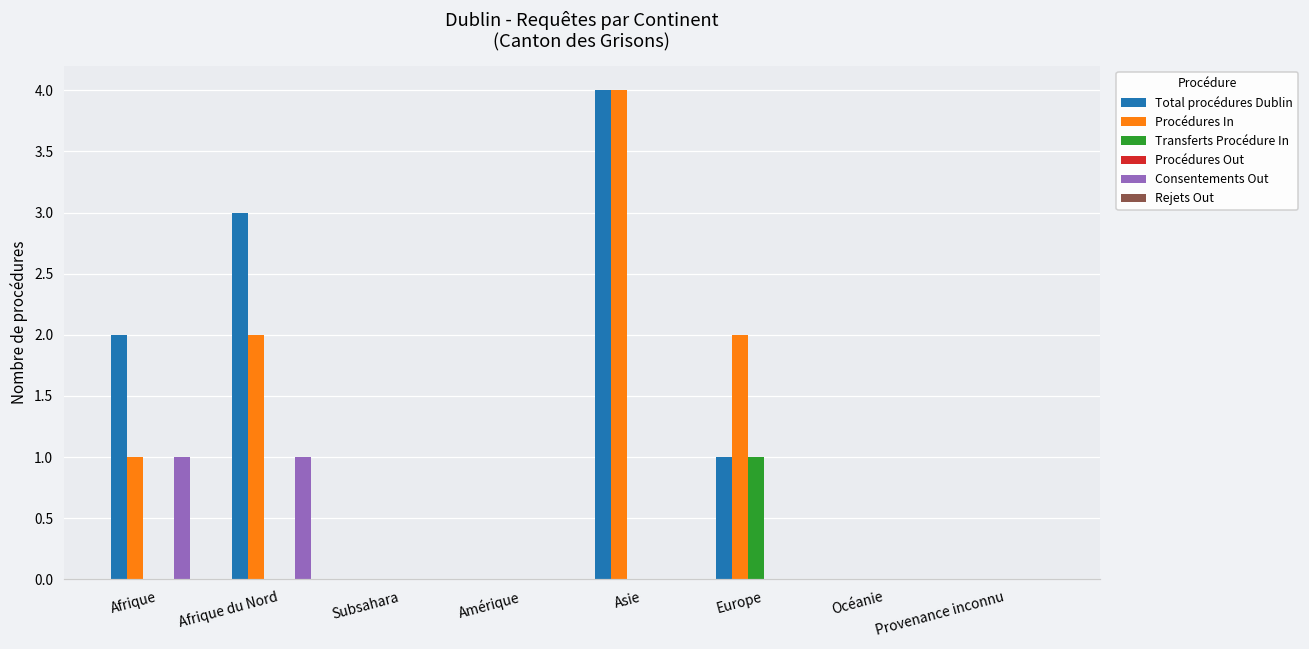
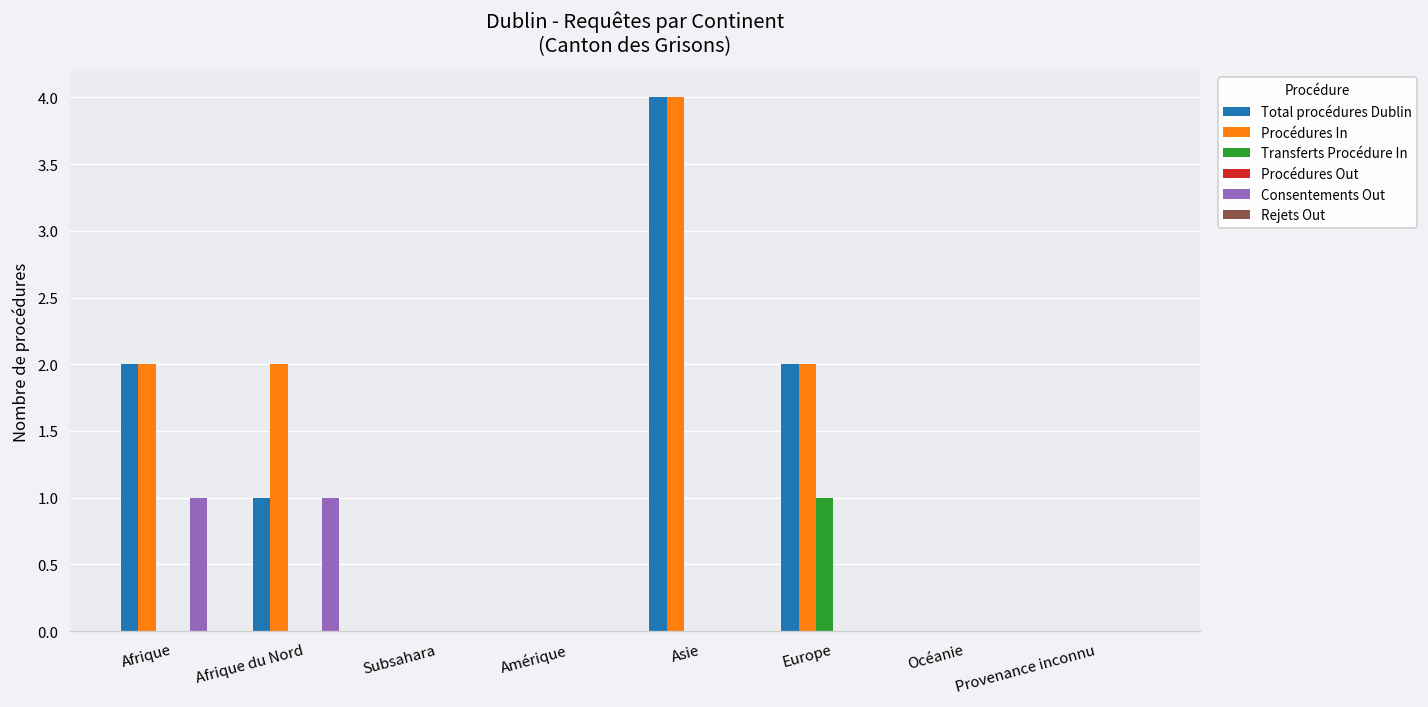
  {
    "Total procédures Dublin": {
      "Afrique": 2,
-     "Afrique du Nord": 3,
+     "Afrique du Nord": 1,
      "Subsahara": 0,
      "Amérique": 0,
      "Asie": 4,
-     "Europe": 1,
+     "Europe": 2,
      "Océanie": 0,
      "Provenance inconnu": 0
    },
    "Procédures In": {
-     "Afrique": 1,
+     "Afrique": 2,
      "Afrique du Nord": 2,
      "Subsahara": 0,
      "Amérique": 0,
      "Asie": 4,
      "Europe": 2,
      "Océanie": 0,
      "Provenance inconnu": 0
    },
    "Transferts Procédure In": {
      "Afrique": 0,
      "Afrique du Nord": 0,
      "Subsahara": 0,
      "Amérique": 0,
      "Asie": 0,
      "Europe": 1,
      "Océanie": 0,
      "Provenance inconnu": 0
    },
    "Procédures Out": {
      "Afrique": 0,
      "Afrique du Nord": 0,
      "Subsahara": 0,
      "Amérique": 0,
      "Asie": 0,
      "Europe": 0,
      "Océanie": 0,
      "Provenance inconnu": 0
    },
    "Consentements Out": {
      "Afrique": 1,
      "Afrique du Nord": 1,
      "Subsahara": 0,
      "Amérique": 0,
      "Asie": 0,
      "Europe": 0,
      "Océanie": 0,
      "Provenance inconnu": 0
    },
    "Rejets Out": {
      "Afrique": 0,
      "Afrique du Nord": 0,
      "Subsahara": 0,
      "Amérique": 0,
      "Asie": 0,
      "Europe": 0,
      "Océanie": 0,
      "Provenance inconnu": 0
    }
  }
